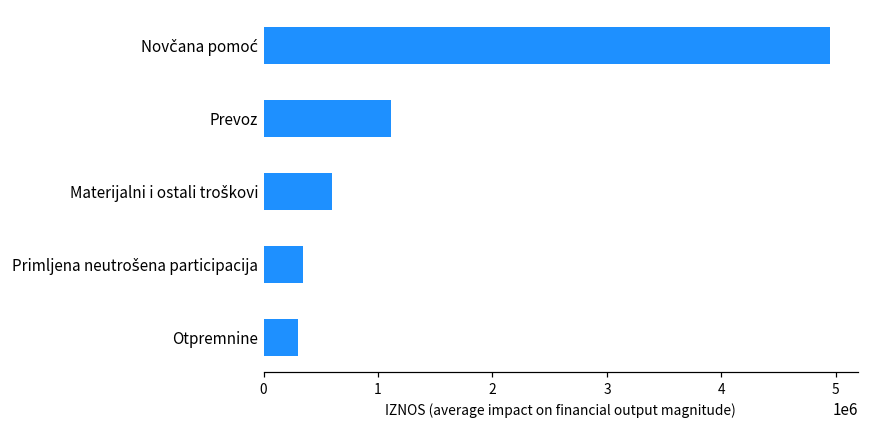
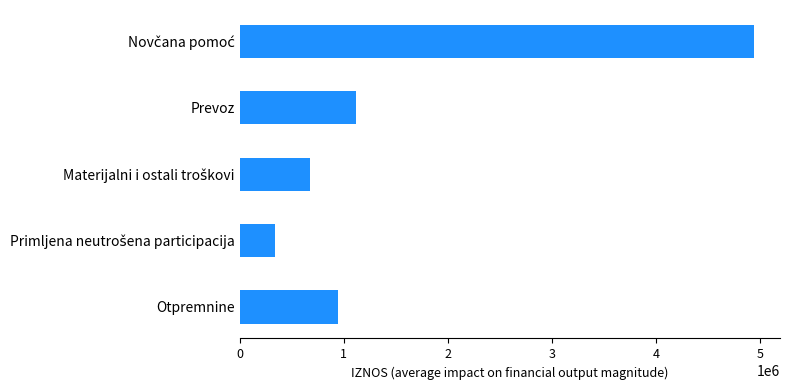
  {
    "Novčana pomoć": 4950000,
    "Prevoz": 1120000,
-   "Materijalni i ostali troškovi": 600000,
+   "Materijalni i ostali troškovi": 680000,
    "Primljena neutrošena participacija": 340000,
-   "Otpremnine": 300000
+   "Otpremnine": 950000
  }
